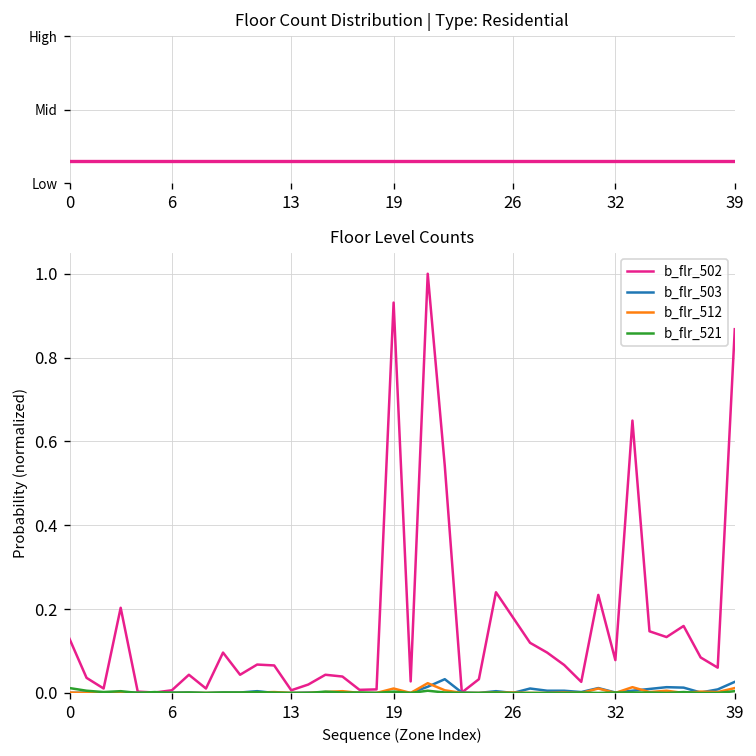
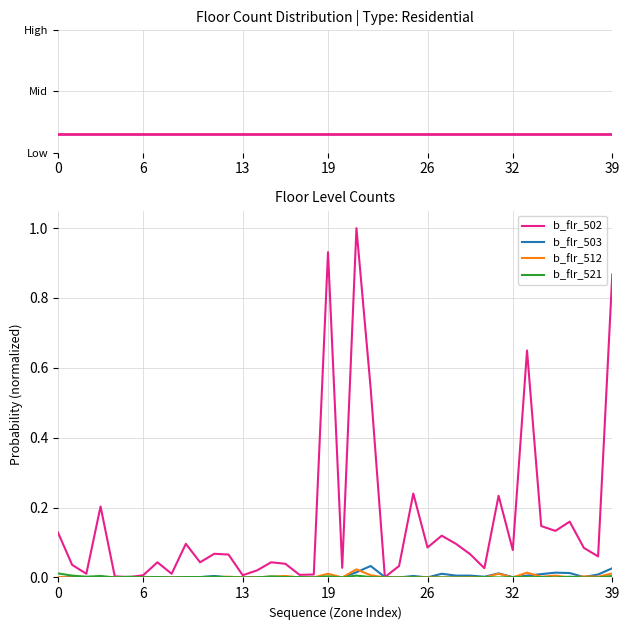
  {
    "Floor Level Counts": {
      "b_flr_502": {
        "0": 0.13,
        "19": 0.93,
-       "26": 0.18,
+       "26": 0.09,
        "32": 0.08,
        "39": 0.87
      },
      "b_flr_503": {
        "39": 0.03
      },
      "b_flr_512": {
        "39": 0.01
      },
      "b_flr_521": {
        "0": 0.01,
        "39": 0.00
      }
    }
  }
